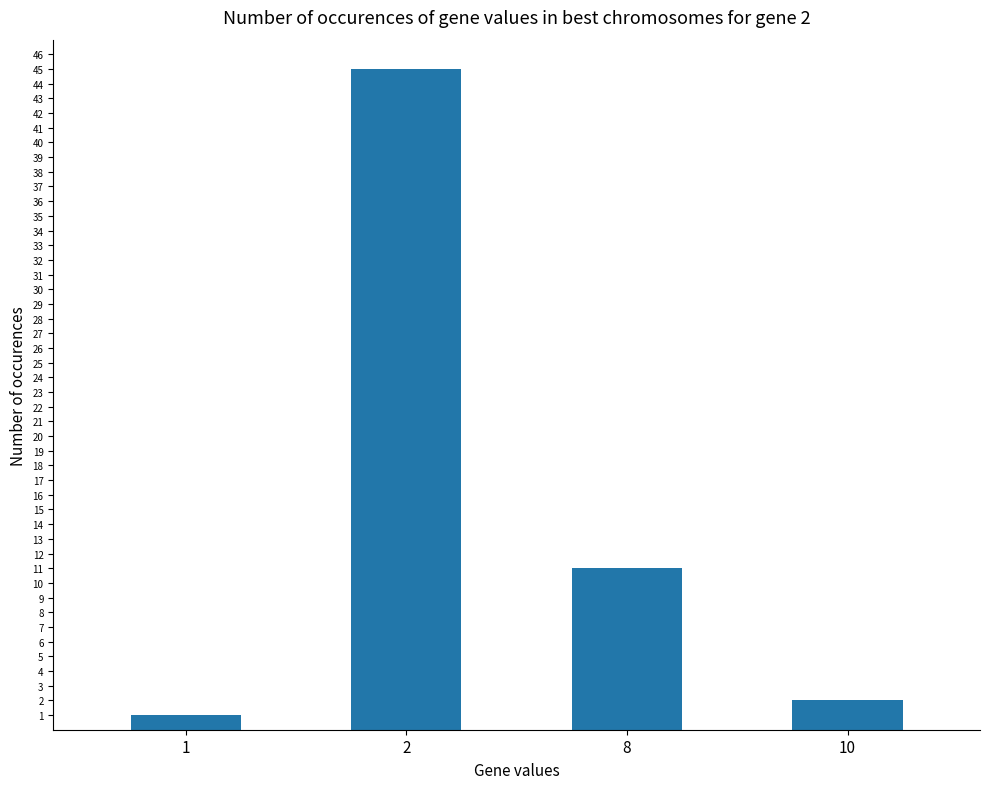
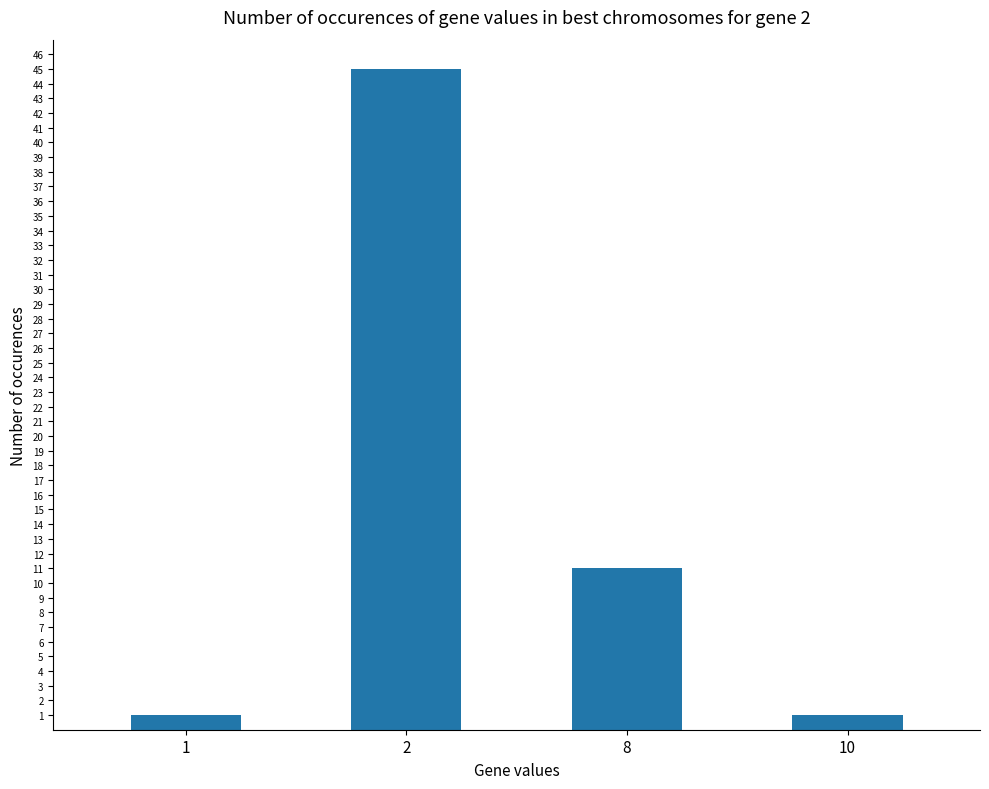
  {
    "1": 1,
    "2": 45,
    "8": 11,
-   "10": 2
+   "10": 1
  }
